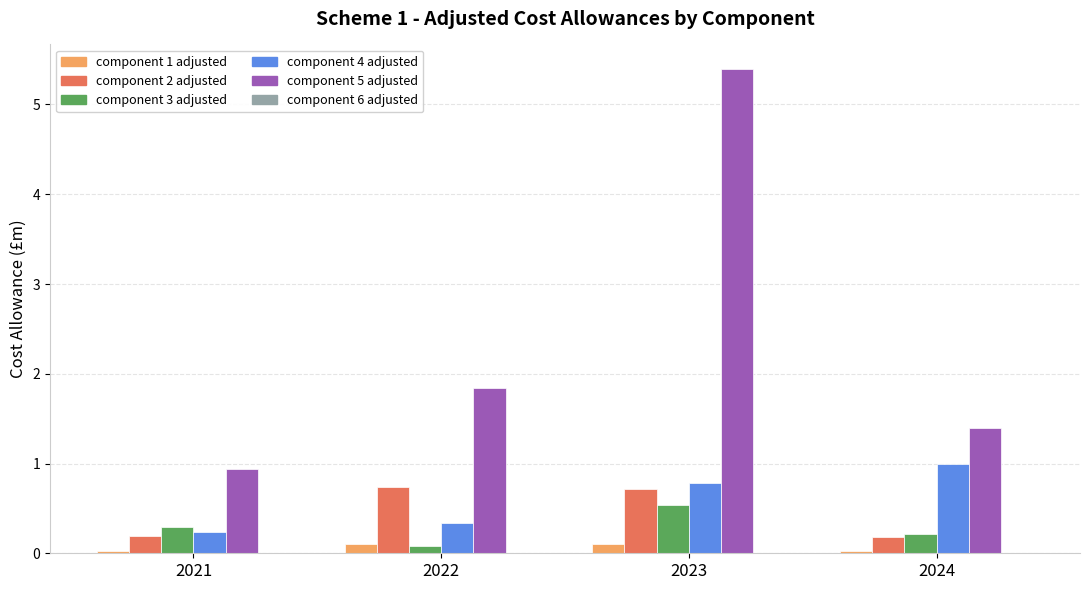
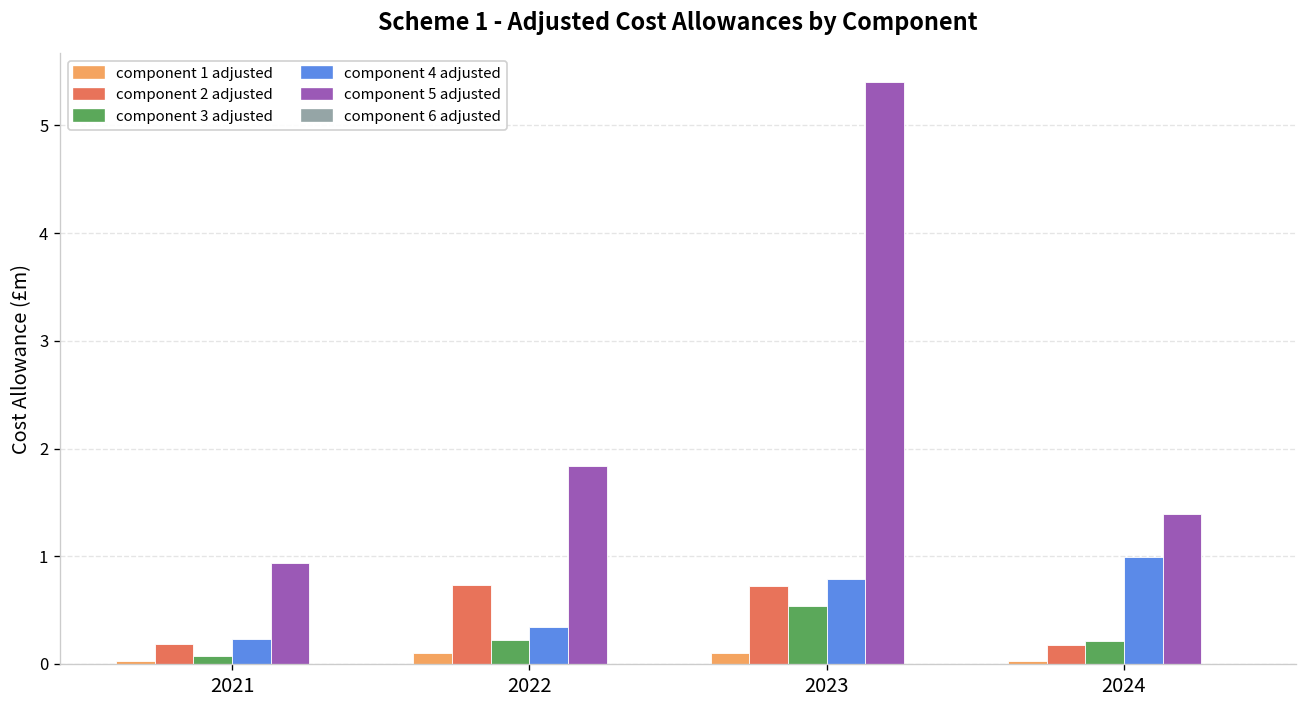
  {
    "component 3 adjusted": {
-     "2021": 0.3,
-     "2022": 0.1,
+     "2021": 0.1,
+     "2022": 0.2,
      "2023": 0.5,
      "2024": 0.2
    },
    "component 4 adjusted": {
      "2021": 0.2,
      "2022": 0.3,
      "2023": 0.8,
      "2024": 1.0
    },
    "component 5 adjusted": {
      "2021": 0.9,
      "2022": 1.8,
      "2023": 5.4,
      "2024": 1.4
    },
    "component 6 adjusted": {
      "2021": 0.0,
      "2022": 0.0,
      "2023": 0.0,
      "2024": 0.0
    }
  }
